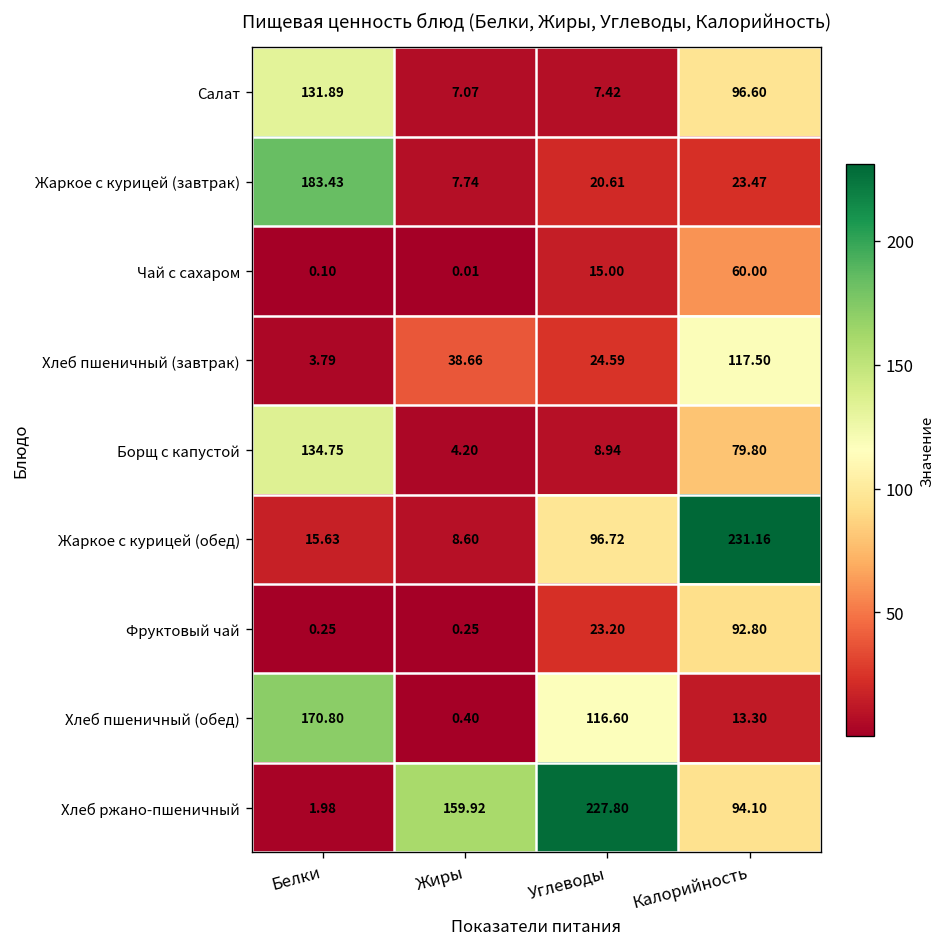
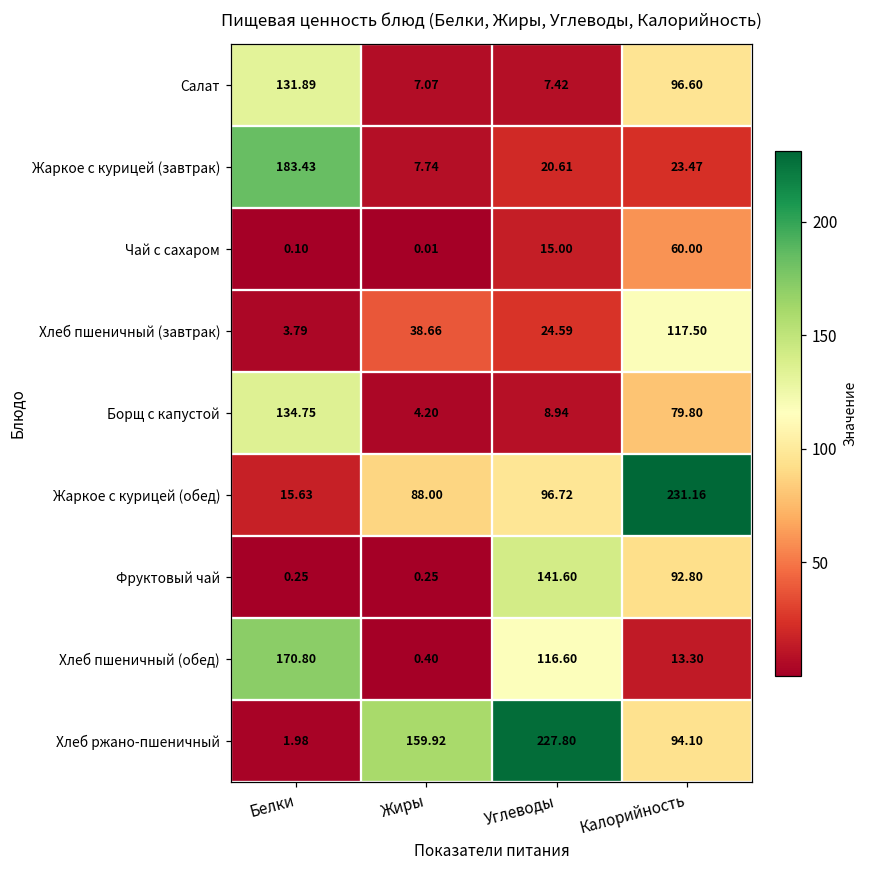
  {
    "Салат": {
      "Белки": 131.89,
      "Жиры": 7.07,
      "Углеводы": 7.42,
      "Калорийность": 96.60
    },
    "Жаркое с курицей (завтрак)": {
      "Белки": 183.43,
      "Жиры": 7.74,
      "Углеводы": 20.61,
      "Калорийность": 23.47
    },
    "Чай с сахаром": {
      "Белки": 0.10,
      "Жиры": 0.01,
      "Углеводы": 15.00,
      "Калорийность": 60.00
    },
    "Хлеб пшеничный (завтрак)": {
      "Белки": 3.79,
      "Жиры": 38.66,
      "Углеводы": 24.59,
      "Калорийность": 117.50
    },
    "Борщ с капустой": {
      "Белки": 134.75,
      "Жиры": 4.20,
      "Углеводы": 8.94,
      "Калорийность": 79.80
    },
    "Жаркое с курицей (обед)": {
      "Белки": 15.63,
-     "Жиры": 8.60,
+     "Жиры": 88.00,
      "Углеводы": 96.72,
      "Калорийность": 231.16
    },
    "Фруктовый чай": {
      "Белки": 0.25,
      "Жиры": 0.25,
-     "Углеводы": 23.20,
+     "Углеводы": 141.60,
      "Калорийность": 92.80
    },
    "Хлеб пшеничный (обед)": {
      "Белки": 170.80,
      "Жиры": 0.40,
      "Углеводы": 116.60,
      "Калорийность": 13.30
    },
    "Хлеб ржано-пшеничный": {
      "Белки": 1.98,
      "Жиры": 159.92,
      "Углеводы": 227.80,
      "Калорийность": 94.10
    }
  }
